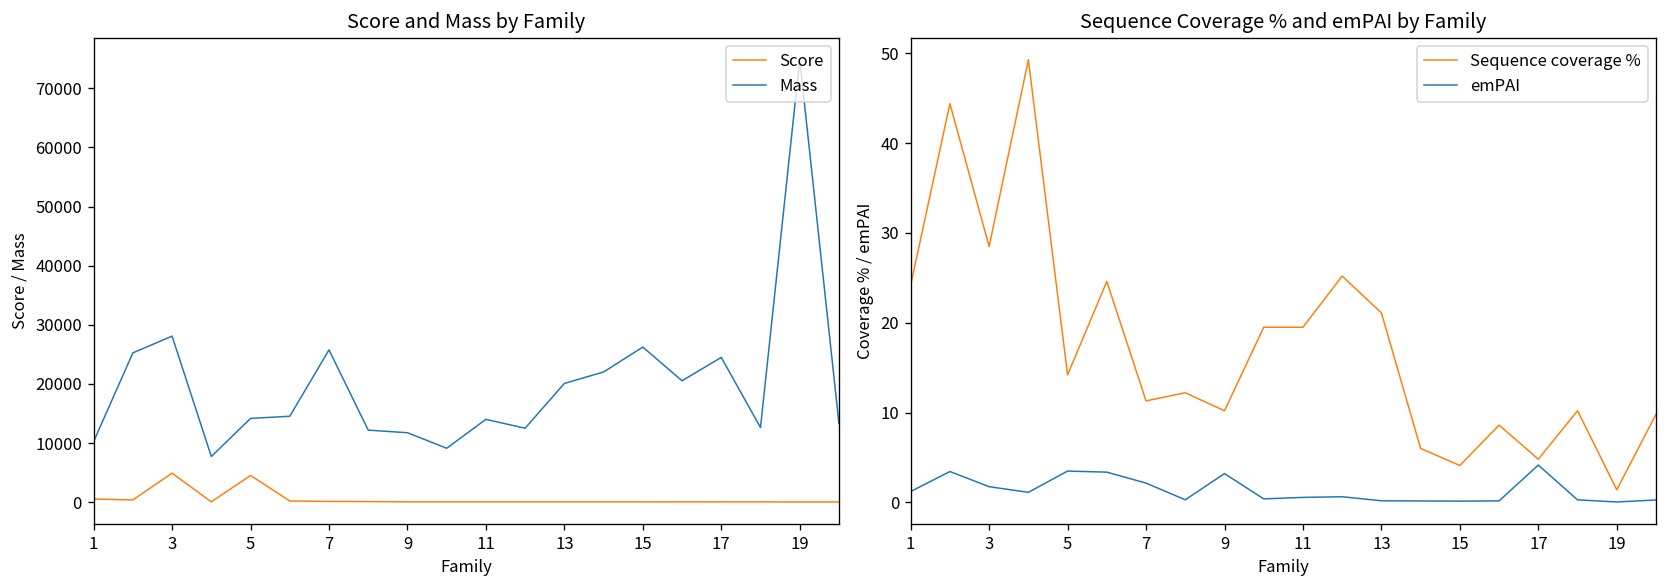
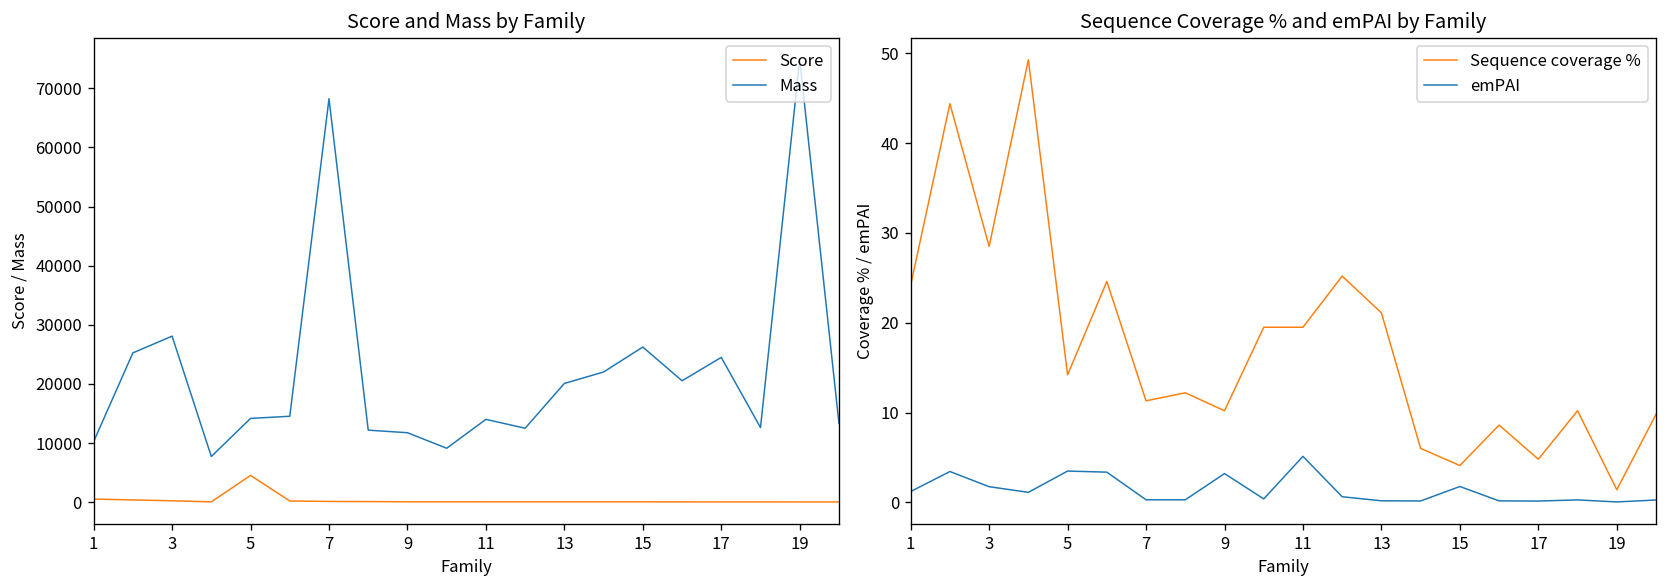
  {
    "Score and Mass by Family": {
      "Score": {
        "1": 1000,
-       "3": 5000,
+       "3": 0,
        "5": 5000,
        "7": 0,
        "9": 0,
        "11": 0,
        "13": 0,
        "15": 0,
        "17": 0,
        "19": 0
      },
      "Mass": {
        "1": 10000,
        "3": 28000,
        "5": 14000,
-       "7": 26000,
+       "7": 68000,
        "9": 12000,
        "11": 14000,
        "13": 20000,
        "15": 26000,
        "17": 24000
      }
    },
    "Sequence Coverage % and emPAI by Family": {
      "Sequence coverage %": {
        "1": 24,
        "3": 29,
        "5": 14,
        "7": 11,
        "9": 10,
        "11": 20,
        "13": 21,
        "15": 4,
        "17": 5,
        "19": 1
      },
      "emPAI": {
        "1": 1,
        "3": 2,
        "5": 3,
-       "7": 2,
+       "7": 0,
        "9": 3,
-       "11": 1,
+       "11": 5,
        "13": 0,
-       "15": 0,
-       "17": 4,
+       "15": 2,
+       "17": 0,
        "19": 0
      }
    }
  }
